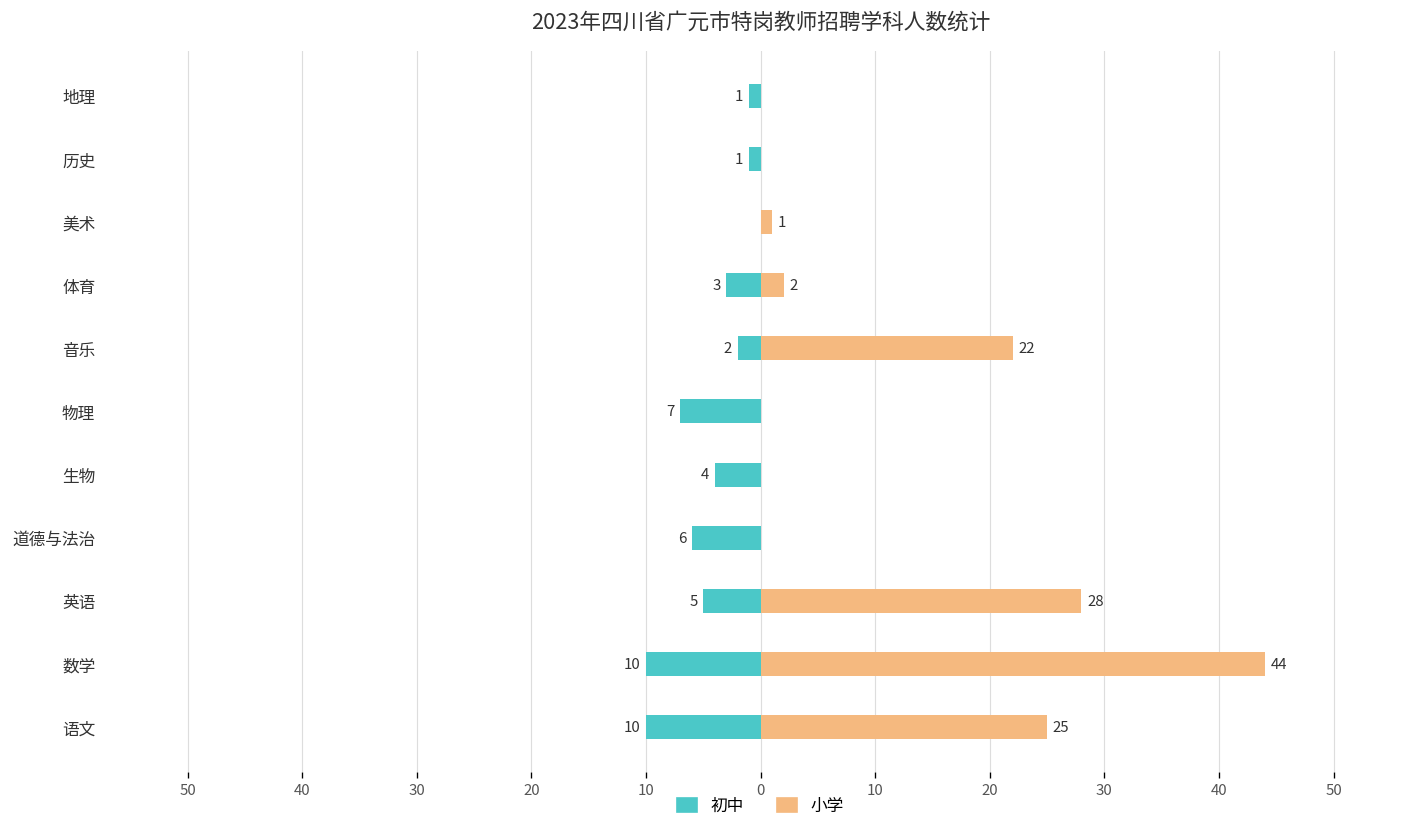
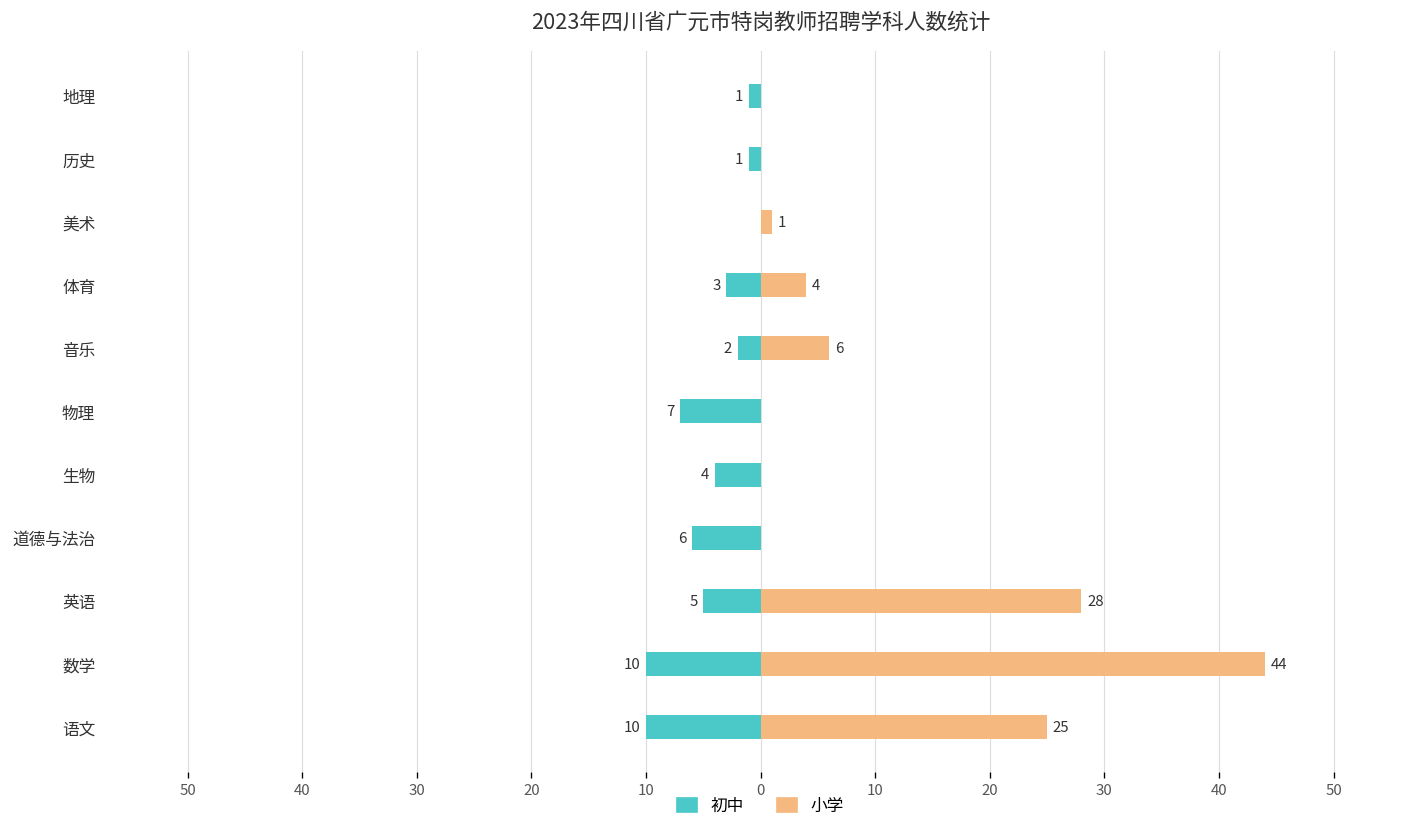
  {
    "小学": {
      "美术": 1,
-     "体育": 2,
-     "音乐": 22,
+     "体育": 4,
+     "音乐": 6,
      "英语": 28,
      "数学": 44,
      "语文": 25
    }
  }
